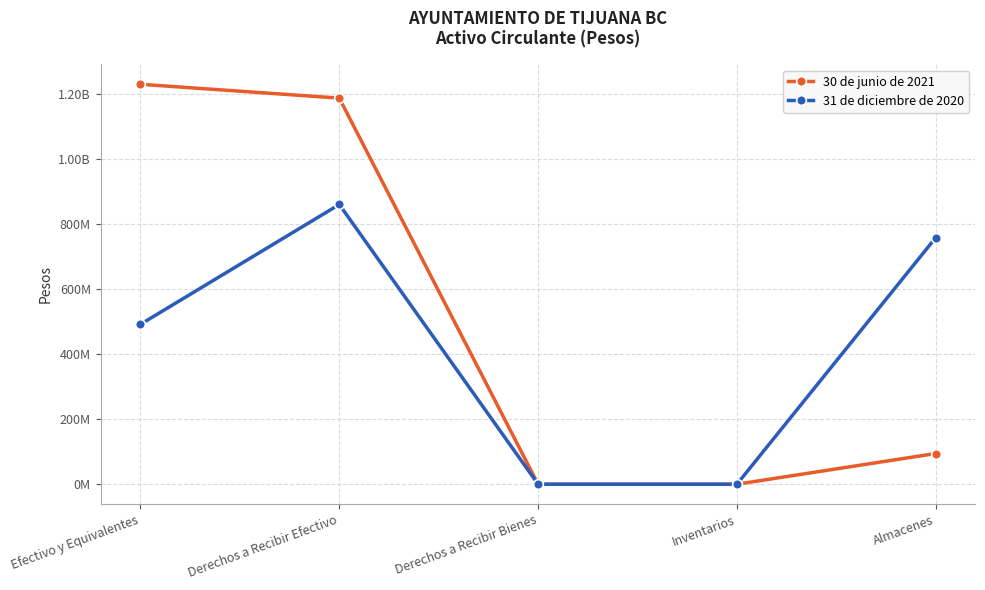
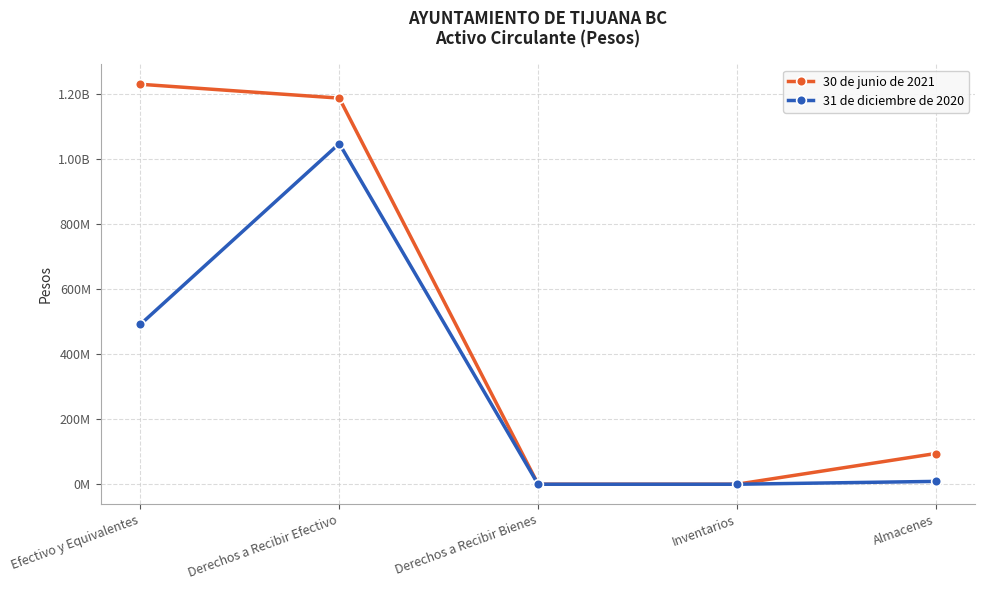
  {
    "30 de junio de 2021": {
      "Efectivo y Equivalentes": 1230000000,
      "Derechos a Recibir Efectivo": 1190000000,
      "Almacenes": 90000000
    },
    "31 de diciembre de 2020": {
      "Efectivo y Equivalentes": 490000000,
-     "Derechos a Recibir Efectivo": 860000000,
-     "Almacenes": 760000000
+     "Derechos a Recibir Efectivo": 1050000000,
+     "Almacenes": 10000000
    }
  }
